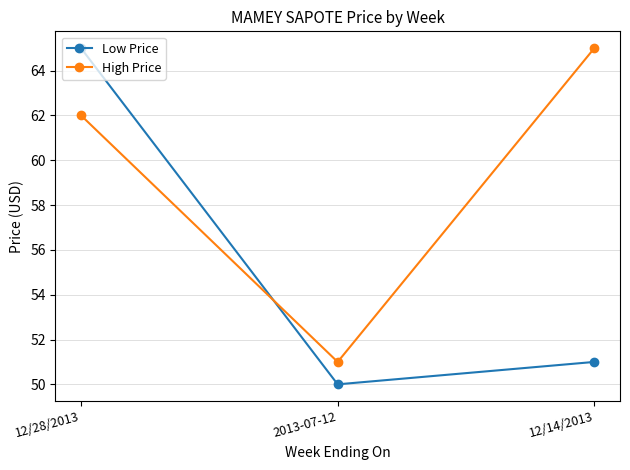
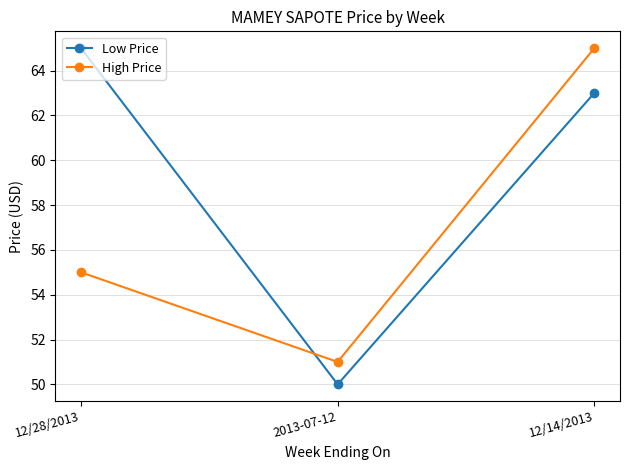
  {
    "Low Price": {
      "2013-07-12": 50,
-     "12/14/2013": 51
+     "12/14/2013": 63
    },
    "High Price": {
-     "12/28/2013": 62,
+     "12/28/2013": 55,
      "2013-07-12": 51,
      "12/14/2013": 65
    }
  }
